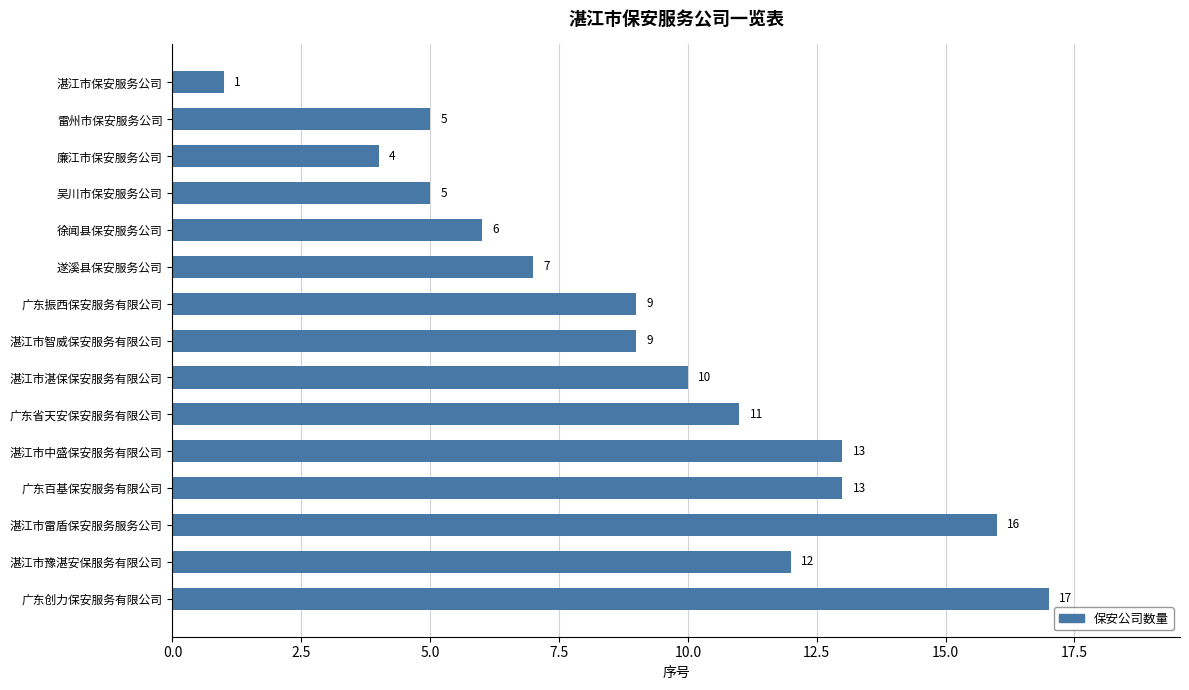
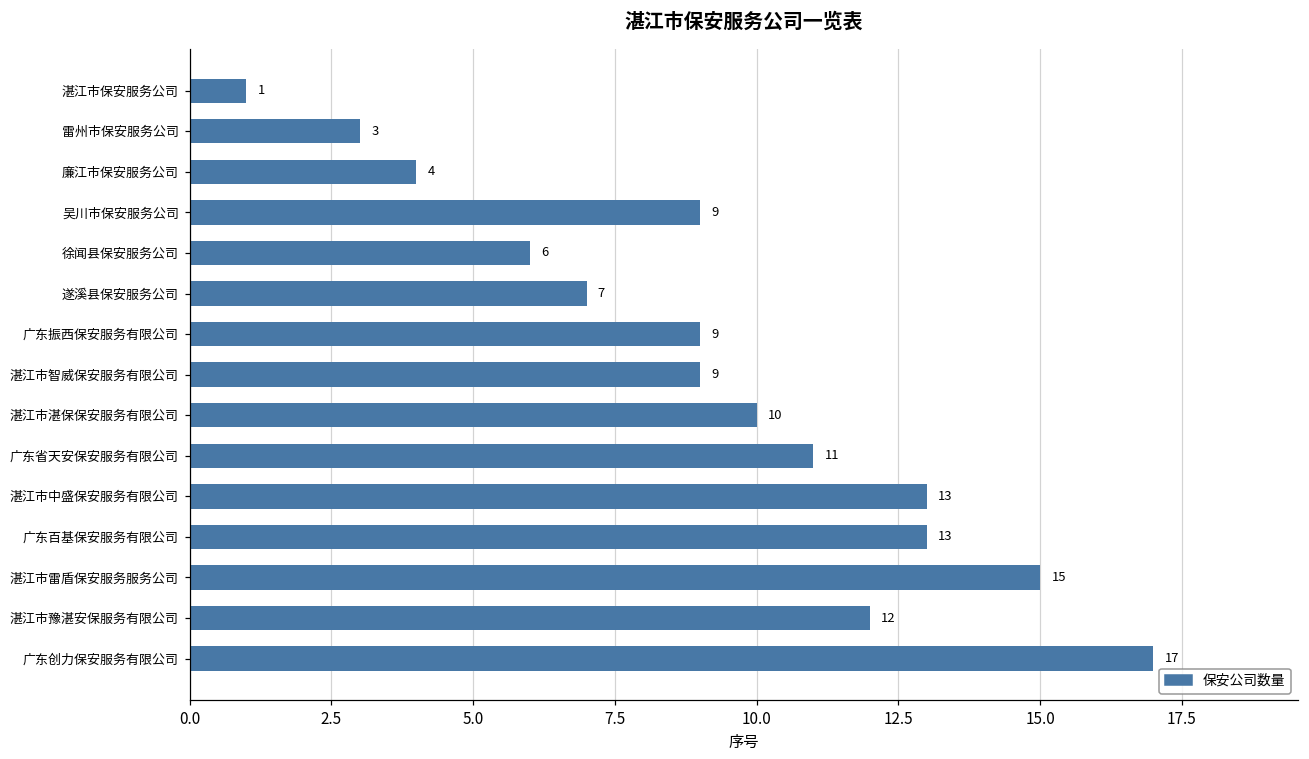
  {
    "湛江市保安服务公司": 1,
-   "雷州市保安服务公司": 5,
+   "雷州市保安服务公司": 3,
    "廉江市保安服务公司": 4,
-   "吴川市保安服务公司": 5,
+   "吴川市保安服务公司": 9,
    "徐闻县保安服务公司": 6,
    "遂溪县保安服务公司": 7,
    "广东振西保安服务有限公司": 9,
    "湛江市智威保安服务有限公司": 9,
    "湛江市湛保保安服务有限公司": 10,
    "广东省天安保安服务有限公司": 11,
    "湛江市中盛保安服务有限公司": 13,
    "广东百基保安服务有限公司": 13,
-   "湛江市雷盾保安服务服务公司": 16,
+   "湛江市雷盾保安服务服务公司": 15,
    "湛江市豫湛安保服务有限公司": 12,
    "广东创力保安服务有限公司": 17
  }
